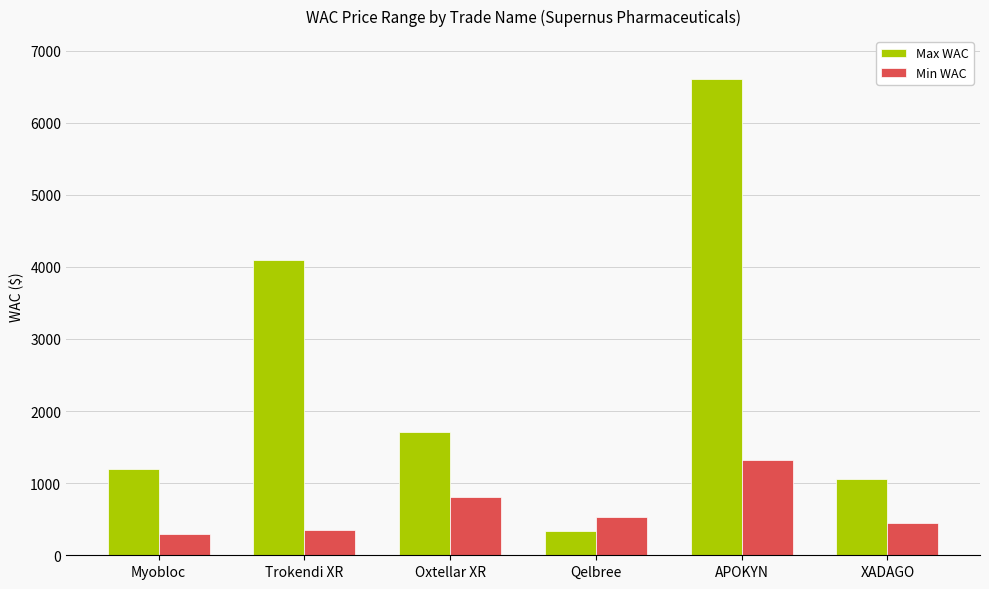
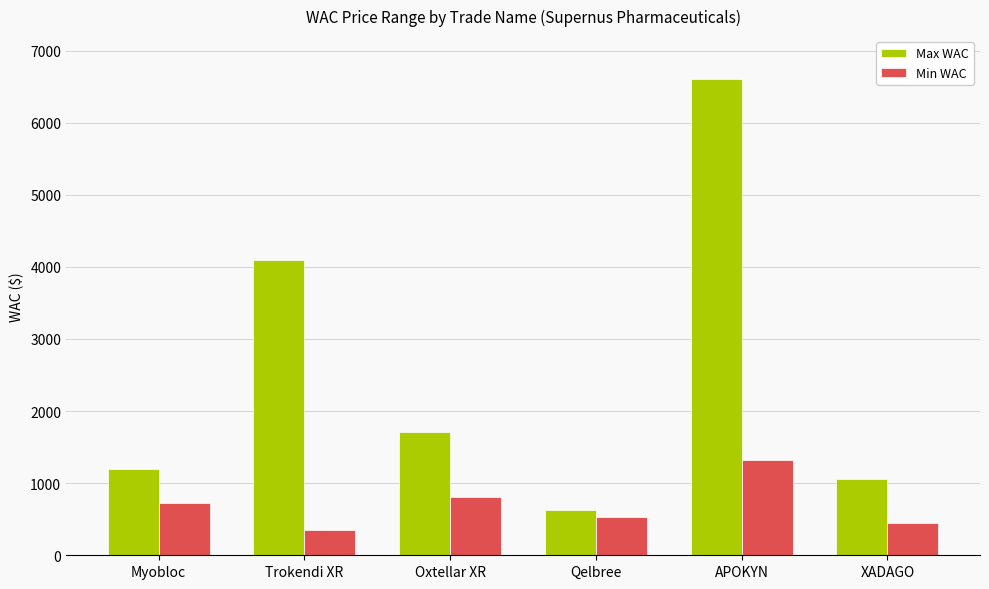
  {
    "Max WAC": {
      "Myobloc": 1200,
      "Trokendi XR": 4100,
      "Oxtellar XR": 1700,
-     "Qelbree": 300,
+     "Qelbree": 600,
      "APOKYN": 6600,
      "XADAGO": 1100
    },
    "Min WAC": {
-     "Myobloc": 300,
+     "Myobloc": 700,
      "Trokendi XR": 300,
      "Oxtellar XR": 800,
      "Qelbree": 500,
      "APOKYN": 1300,
      "XADAGO": 400
    }
  }
